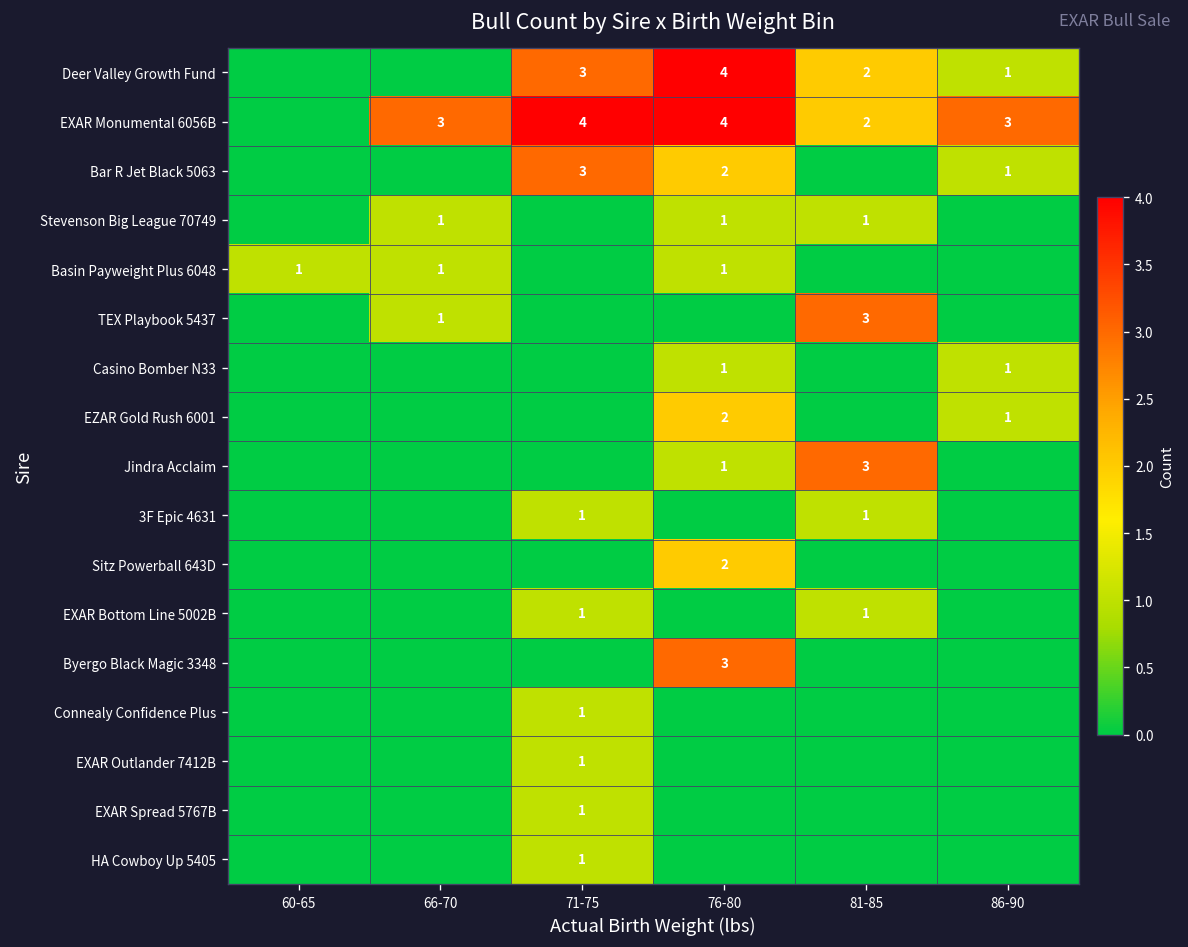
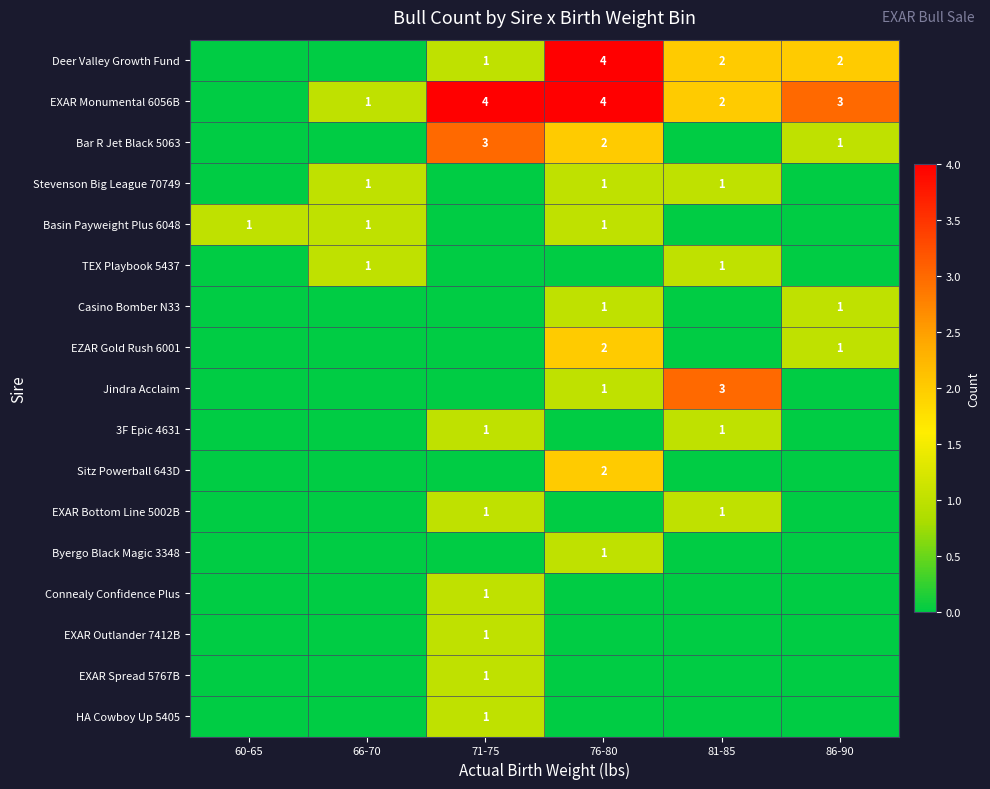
  {
    "Deer Valley Growth Fund": {
-     "71-75": 3,
+     "71-75": 1,
      "76-80": 4,
      "81-85": 2,
-     "86-90": 1
+     "86-90": 2
    },
    "EXAR Monumental 6056B": {
-     "66-70": 3,
+     "66-70": 1,
      "71-75": 4,
      "76-80": 4,
      "81-85": 2,
      "86-90": 3
    },
    "Bar R Jet Black 5063": {
      "71-75": 3,
      "76-80": 2,
      "86-90": 1
    },
    "Stevenson Big League 70749": {
      "66-70": 1,
      "76-80": 1,
      "81-85": 1
    },
    "Basin Payweight Plus 6048": {
      "60-65": 1,
      "66-70": 1,
      "76-80": 1
    },
    "TEX Playbook 5437": {
      "66-70": 1,
-     "81-85": 3
+     "81-85": 1
    },
    "Casino Bomber N33": {
      "76-80": 1,
      "86-90": 1
    },
    "EZAR Gold Rush 6001": {
      "76-80": 2,
      "86-90": 1
    },
    "Jindra Acclaim": {
      "76-80": 1,
      "81-85": 3
    },
    "3F Epic 4631": {
      "71-75": 1,
      "81-85": 1
    },
    "Sitz Powerball 643D": {
      "76-80": 2
    },
    "EXAR Bottom Line 5002B": {
      "71-75": 1,
      "81-85": 1
    },
    "Byergo Black Magic 3348": {
-     "76-80": 3
+     "76-80": 1
    },
    "Connealy Confidence Plus": {
      "71-75": 1
    },
    "EXAR Outlander 7412B": {
      "71-75": 1
    },
    "EXAR Spread 5767B": {
      "71-75": 1
    },
    "HA Cowboy Up 5405": {
      "71-75": 1
    }
  }
